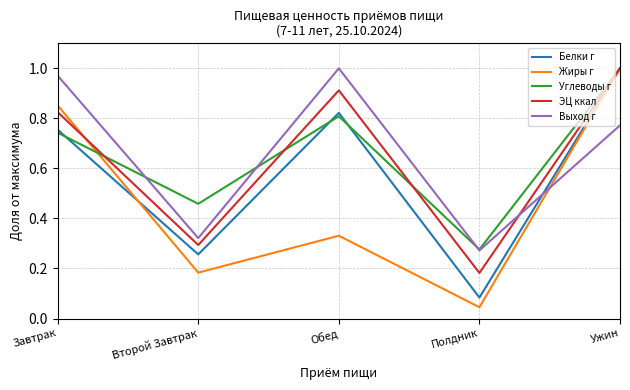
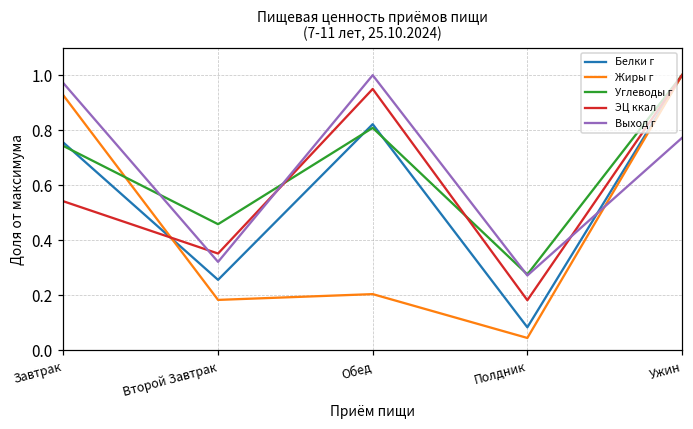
  {
    "Белки г": {
      "Завтрак": 0.75,
      "Второй Завтрак": 0.26,
      "Обед": 0.82,
      "Полдник": 0.08
    },
    "Жиры г": {
-     "Завтрак": 0.85,
+     "Завтрак": 0.93,
      "Второй Завтрак": 0.18,
-     "Обед": 0.33,
+     "Обед": 0.20,
      "Полдник": 0.05
    },
    "Углеводы г": {
      "Завтрак": 0.74,
      "Второй Завтрак": 0.46,
      "Обед": 0.81
    },
    "ЭЦ ккал": {
-     "Завтрак": 0.83,
-     "Второй Завтрак": 0.29,
-     "Обед": 0.91,
+     "Завтрак": 0.54,
+     "Второй Завтрак": 0.35,
+     "Обед": 0.95,
      "Полдник": 0.18
    },
    "Выход г": {
      "Завтрак": 0.97,
      "Второй Завтрак": 0.32,
      "Обед": 1.00,
      "Ужин": 0.77
    }
  }
